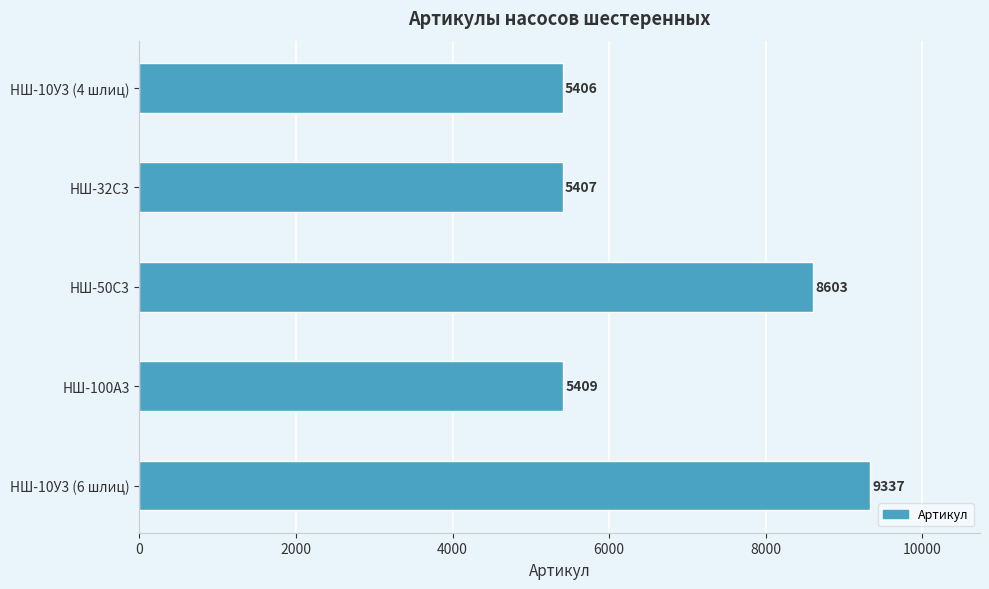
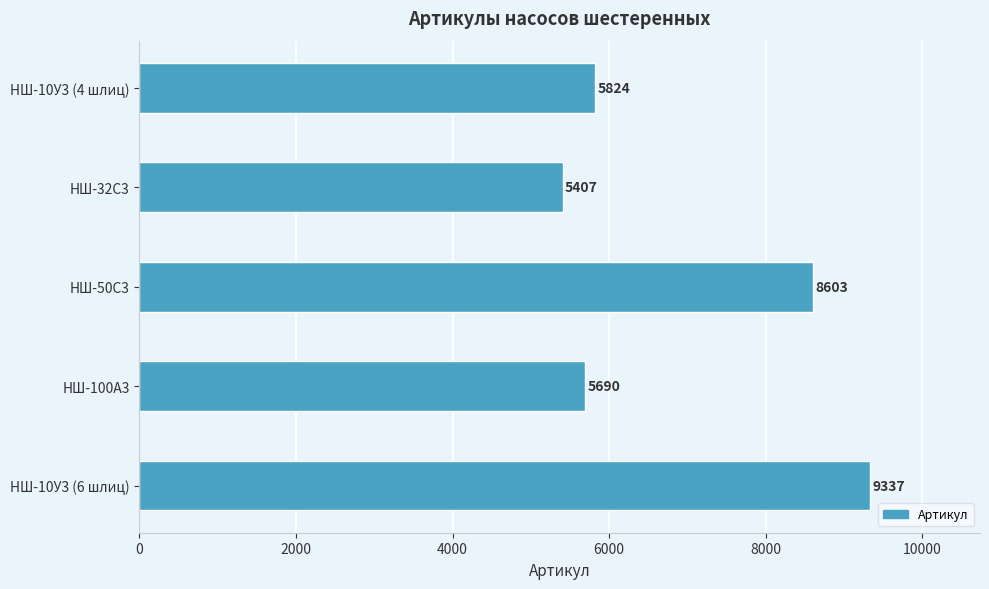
  {
-   "НШ-10У3 (4 шлиц)": 5406,
+   "НШ-10У3 (4 шлиц)": 5824,
    "НШ-32С3": 5407,
    "НШ-50С3": 8603,
-   "НШ-100А3": 5409,
+   "НШ-100А3": 5690,
    "НШ-10У3 (6 шлиц)": 9337
  }
